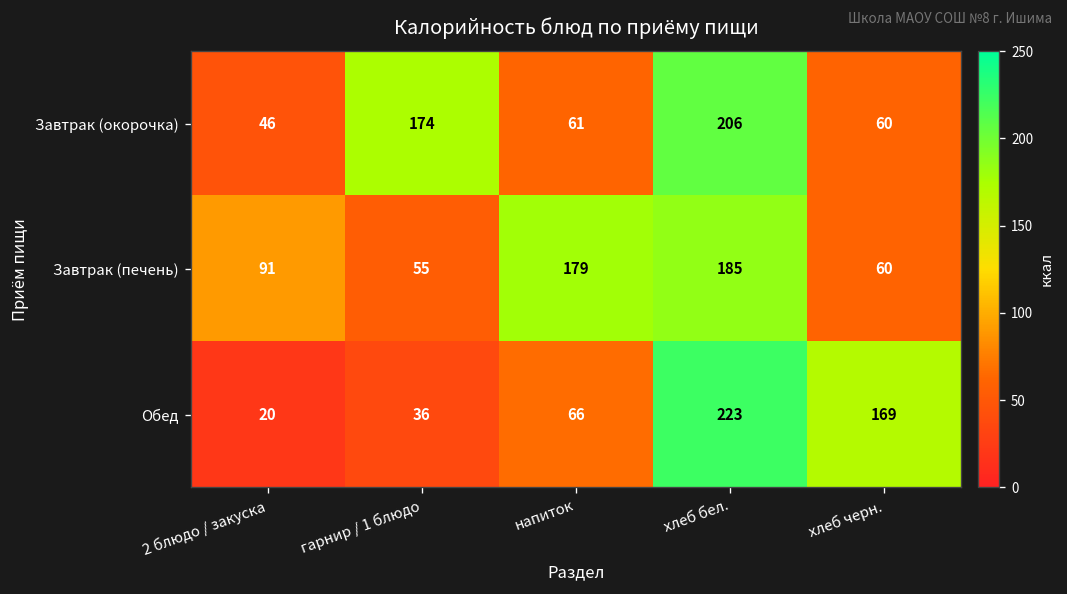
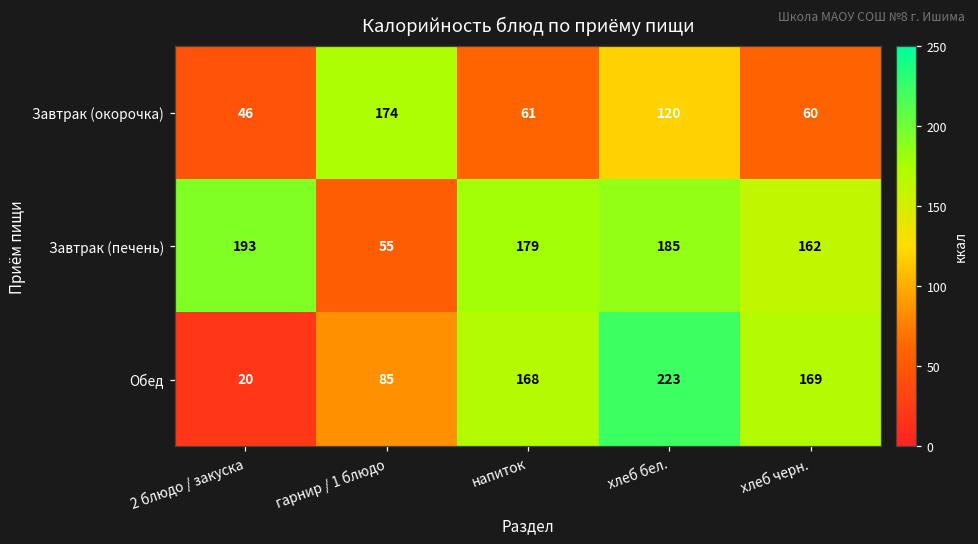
  {
    "Завтрак (окорочка)": {
      "2 блюдо / закуска": 46,
      "гарнир / 1 блюдо": 174,
      "напиток": 61,
-     "хлеб бел.": 206,
+     "хлеб бел.": 120,
      "хлеб черн.": 60
    },
    "Завтрак (печень)": {
-     "2 блюдо / закуска": 91,
+     "2 блюдо / закуска": 193,
      "гарнир / 1 блюдо": 55,
      "напиток": 179,
      "хлеб бел.": 185,
-     "хлеб черн.": 60
+     "хлеб черн.": 162
    },
    "Обед": {
      "2 блюдо / закуска": 20,
-     "гарнир / 1 блюдо": 36,
-     "напиток": 66,
+     "гарнир / 1 блюдо": 85,
+     "напиток": 168,
      "хлеб бел.": 223,
      "хлеб черн.": 169
    }
  }
